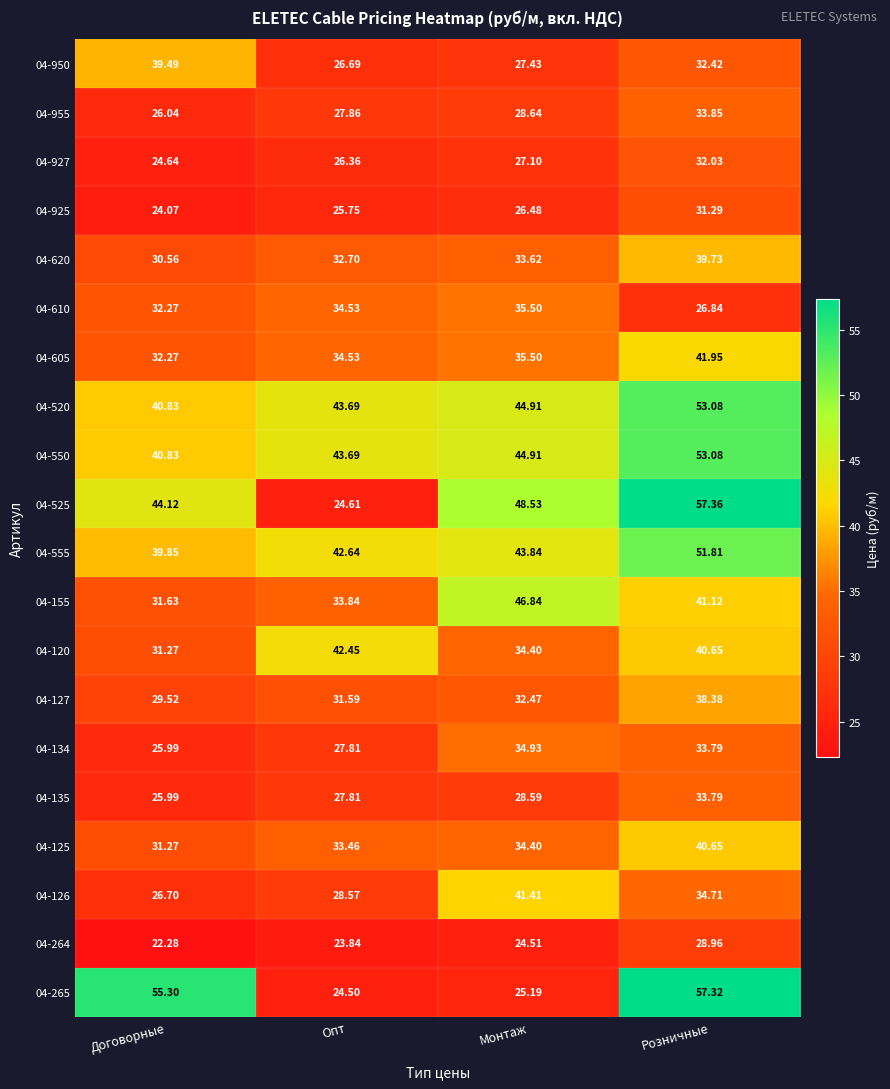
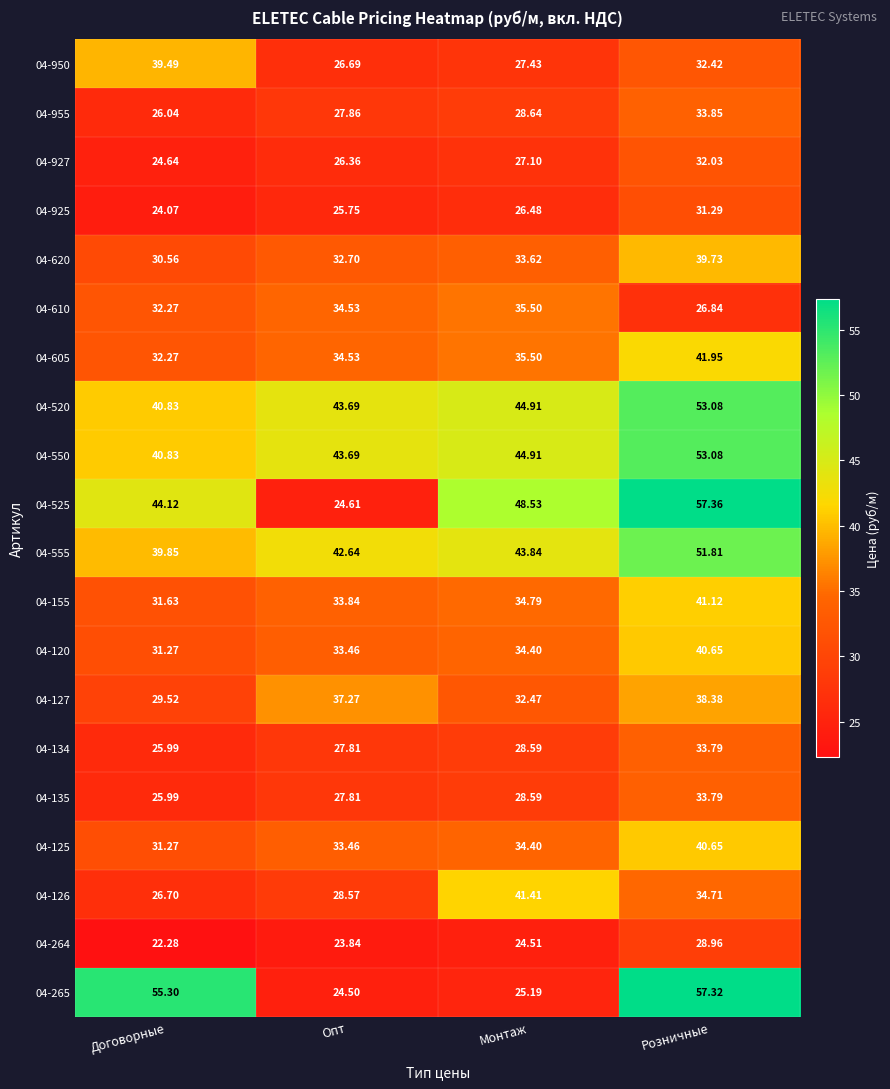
  {
    "04-950": {
      "Договорные": 39.49,
      "Опт": 26.69,
      "Монтаж": 27.43,
      "Розничные": 32.42
    },
    "04-955": {
      "Договорные": 26.04,
      "Опт": 27.86,
      "Монтаж": 28.64,
      "Розничные": 33.85
    },
    "04-927": {
      "Договорные": 24.64,
      "Опт": 26.36,
      "Монтаж": 27.10,
      "Розничные": 32.03
    },
    "04-925": {
      "Договорные": 24.07,
      "Опт": 25.75,
      "Монтаж": 26.48,
      "Розничные": 31.29
    },
    "04-620": {
      "Договорные": 30.56,
      "Опт": 32.70,
      "Монтаж": 33.62,
      "Розничные": 39.73
    },
    "04-610": {
      "Договорные": 32.27,
      "Опт": 34.53,
      "Монтаж": 35.50,
      "Розничные": 26.84
    },
    "04-605": {
      "Договорные": 32.27,
      "Опт": 34.53,
      "Монтаж": 35.50,
      "Розничные": 41.95
    },
    "04-520": {
      "Договорные": 40.83,
      "Опт": 43.69,
      "Монтаж": 44.91,
      "Розничные": 53.08
    },
    "04-550": {
      "Договорные": 40.83,
      "Опт": 43.69,
      "Монтаж": 44.91,
      "Розничные": 53.08
    },
    "04-525": {
      "Договорные": 44.12,
      "Опт": 24.61,
      "Монтаж": 48.53,
      "Розничные": 57.36
    },
    "04-555": {
      "Договорные": 39.85,
      "Опт": 42.64,
      "Монтаж": 43.84,
      "Розничные": 51.81
    },
    "04-155": {
      "Договорные": 31.63,
      "Опт": 33.84,
-     "Монтаж": 46.84,
+     "Монтаж": 34.79,
      "Розничные": 41.12
    },
    "04-120": {
      "Договорные": 31.27,
-     "Опт": 42.45,
+     "Опт": 33.46,
      "Монтаж": 34.40,
      "Розничные": 40.65
    },
    "04-127": {
      "Договорные": 29.52,
-     "Опт": 31.59,
+     "Опт": 37.27,
      "Монтаж": 32.47,
      "Розничные": 38.38
    },
    "04-134": {
      "Договорные": 25.99,
      "Опт": 27.81,
-     "Монтаж": 34.93,
+     "Монтаж": 28.59,
      "Розничные": 33.79
    },
    "04-135": {
      "Договорные": 25.99,
      "Опт": 27.81,
      "Монтаж": 28.59,
      "Розничные": 33.79
    },
    "04-125": {
      "Договорные": 31.27,
      "Опт": 33.46,
      "Монтаж": 34.40,
      "Розничные": 40.65
    },
    "04-126": {
      "Договорные": 26.70,
      "Опт": 28.57,
      "Монтаж": 41.41,
      "Розничные": 34.71
    },
    "04-264": {
      "Договорные": 22.28,
      "Опт": 23.84,
      "Монтаж": 24.51,
      "Розничные": 28.96
    },
    "04-265": {
      "Договорные": 55.30,
      "Опт": 24.50,
      "Монтаж": 25.19,
      "Розничные": 57.32
    }
  }
